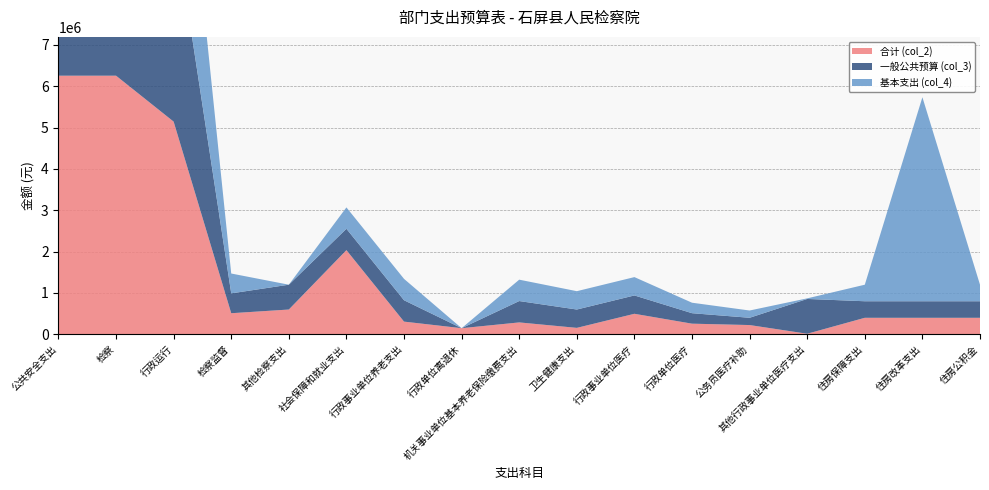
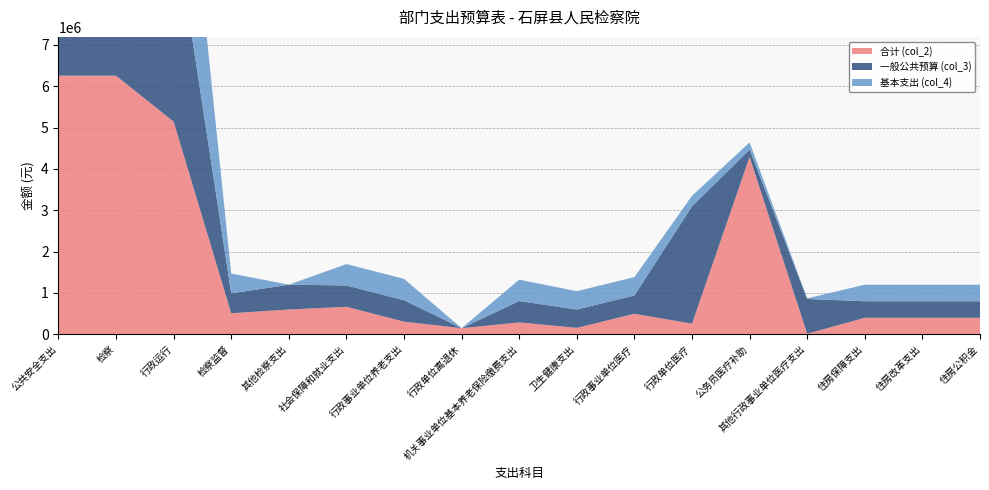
  {
    "合计 (col_2)": {
      "公共安全支出": 6300000,
      "检察": 6300000,
      "行政运行": 5100000,
      "检察监督": 500000,
      "其他检察支出": 600000,
-     "社会保障和就业支出": 2000000,
+     "社会保障和就业支出": 700000,
      "行政事业单位养老支出": 300000,
      "机关事业单位基本养老保险缴费支出": 300000,
      "卫生健康支出": 200000,
      "行政事业单位医疗": 500000,
      "行政单位医疗": 300000,
-     "公务员医疗补助": 200000,
+     "公务员医疗补助": 4300000,
      "住房保障支出": 400000,
      "住房改革支出": 400000,
      "住房公积金": 400000
    },
    "一般公共预算 (col_3)": {
      "检察监督": 500000,
      "社会保障和就业支出": 500000,
      "行政事业单位养老支出": 500000,
      "机关事业单位基本养老保险缴费支出": 500000,
      "卫生健康支出": 400000,
      "行政事业单位医疗": 400000,
-     "行政单位医疗": 300000,
+     "行政单位医疗": 2800000,
      "公务员医疗补助": 200000,
      "住房保障支出": 400000,
      "住房改革支出": 400000,
      "住房公积金": 400000
    },
    "基本支出 (col_4)": {
      "检察监督": 500000,
      "社会保障和就业支出": 500000,
      "行政事业单位养老支出": 500000,
      "机关事业单位基本养老保险缴费支出": 500000,
      "卫生健康支出": 400000,
      "行政事业单位医疗": 400000,
      "行政单位医疗": 300000,
      "公务员医疗补助": 200000,
      "住房保障支出": 400000,
-     "住房改革支出": 4900000,
+     "住房改革支出": 400000,
      "住房公积金": 400000
    }
  }
